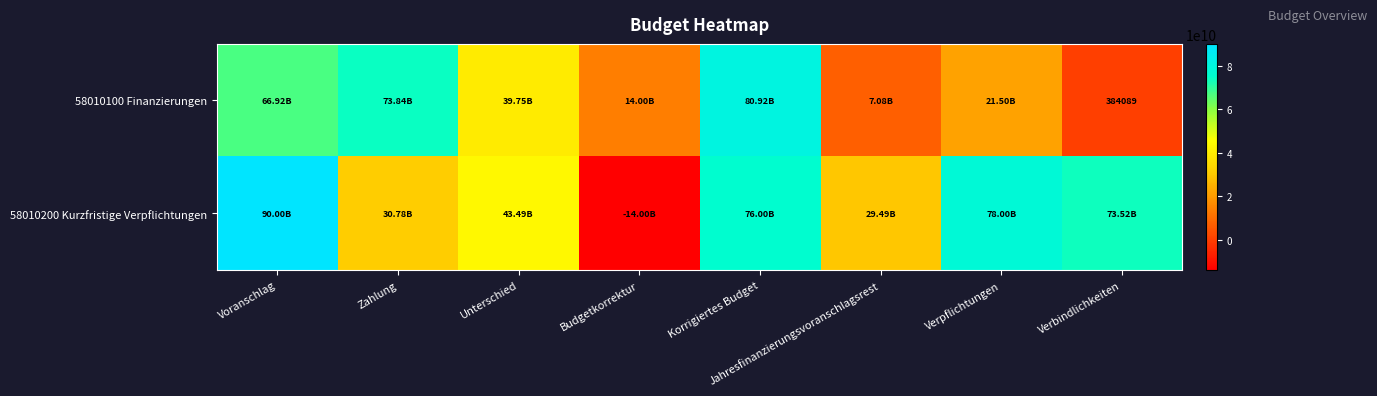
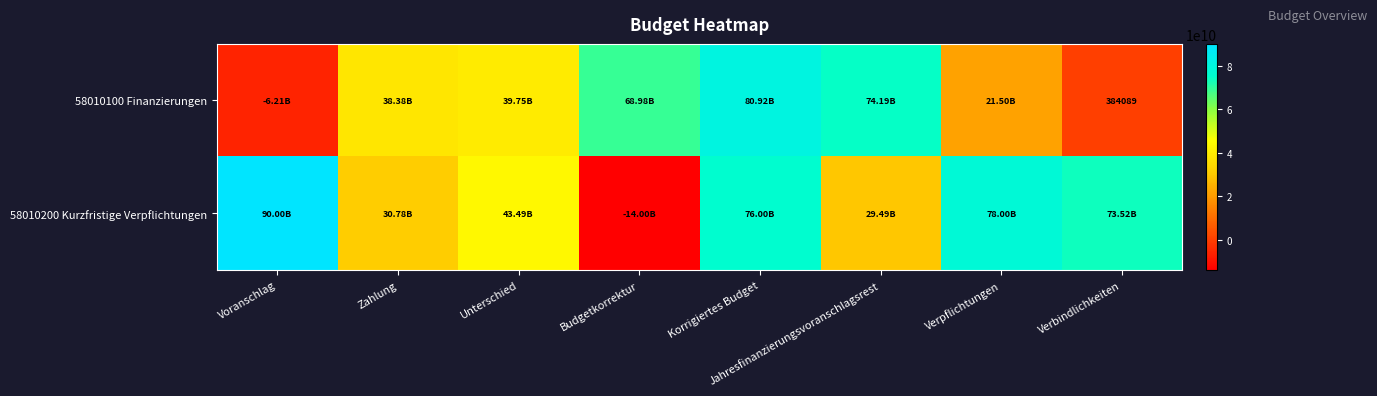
  {
    "58010100 Finanzierungen": {
-     "Voranschlag": "66.92B",
-     "Zahlung": "73.84B",
+     "Voranschlag": "-6.21B",
+     "Zahlung": "38.38B",
      "Unterschied": "39.75B",
-     "Budgetkorrektur": "14.00B",
+     "Budgetkorrektur": "68.98B",
      "Korrigiertes Budget": "80.92B",
-     "Jahresfinanzierungsvoranschlagsrest": "7.08B",
+     "Jahresfinanzierungsvoranschlagsrest": "74.19B",
      "Verpflichtungen": "21.50B",
      "Verbindlichkeiten": "384089"
    },
    "58010200 Kurzfristige Verpflichtungen": {
      "Voranschlag": "90.00B",
      "Zahlung": "30.78B",
      "Unterschied": "43.49B",
      "Budgetkorrektur": "-14.00B",
      "Korrigiertes Budget": "76.00B",
      "Jahresfinanzierungsvoranschlagsrest": "29.49B",
      "Verpflichtungen": "78.00B",
      "Verbindlichkeiten": "73.52B"
    }
  }
